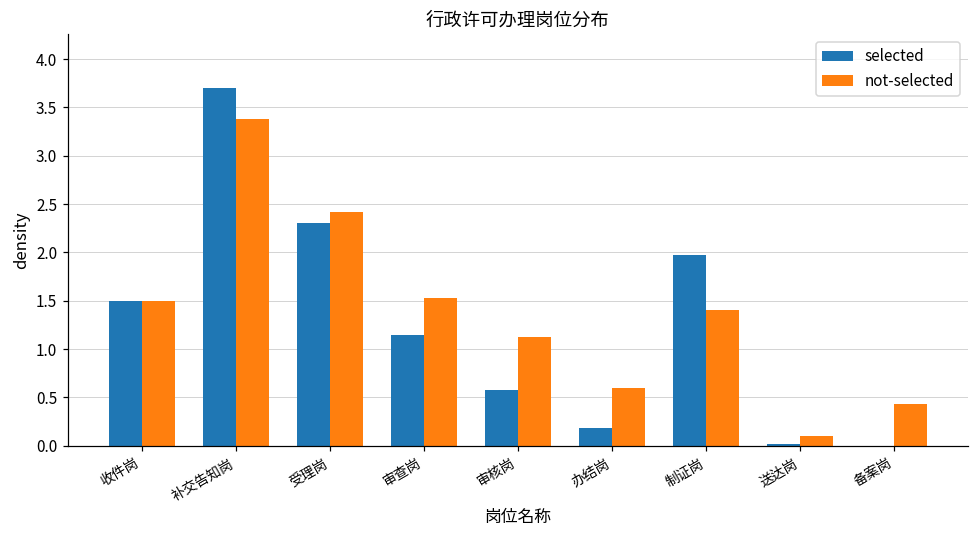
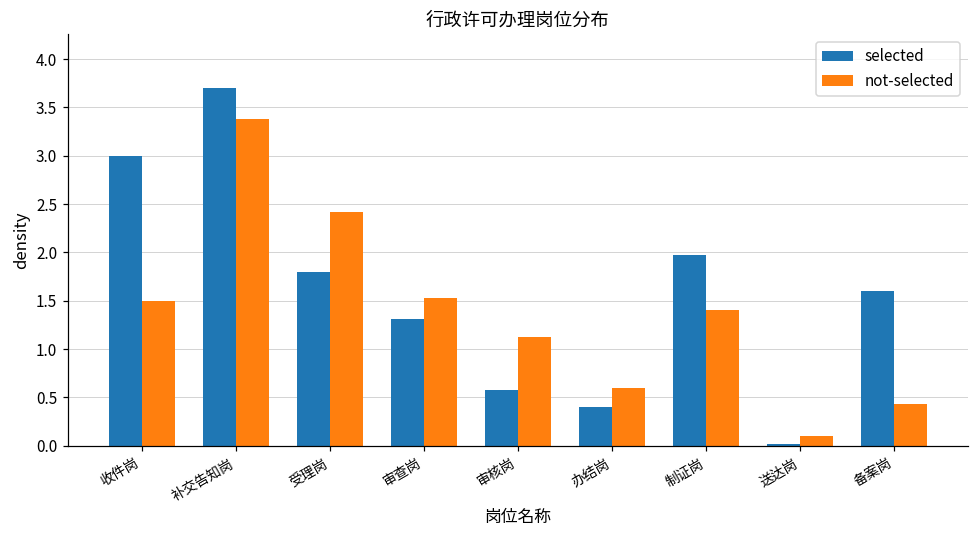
  {
    "selected": {
-     "收件岗": 1.5,
+     "收件岗": 3.0,
      "补交告知岗": 3.7,
-     "受理岗": 2.3,
-     "审查岗": 1.2,
+     "受理岗": 1.8,
+     "审查岗": 1.3,
      "审核岗": 0.6,
-     "办结岗": 0.2,
+     "办结岗": 0.4,
      "制证岗": 2.0,
-     "备案岗": 0.0
+     "备案岗": 1.6
    },
    "not-selected": {
      "收件岗": 1.5,
      "补交告知岗": 3.4,
      "受理岗": 2.4,
      "审查岗": 1.5,
      "审核岗": 1.1,
      "办结岗": 0.6,
      "制证岗": 1.4,
      "送达岗": 0.1,
      "备案岗": 0.4
    }
  }
